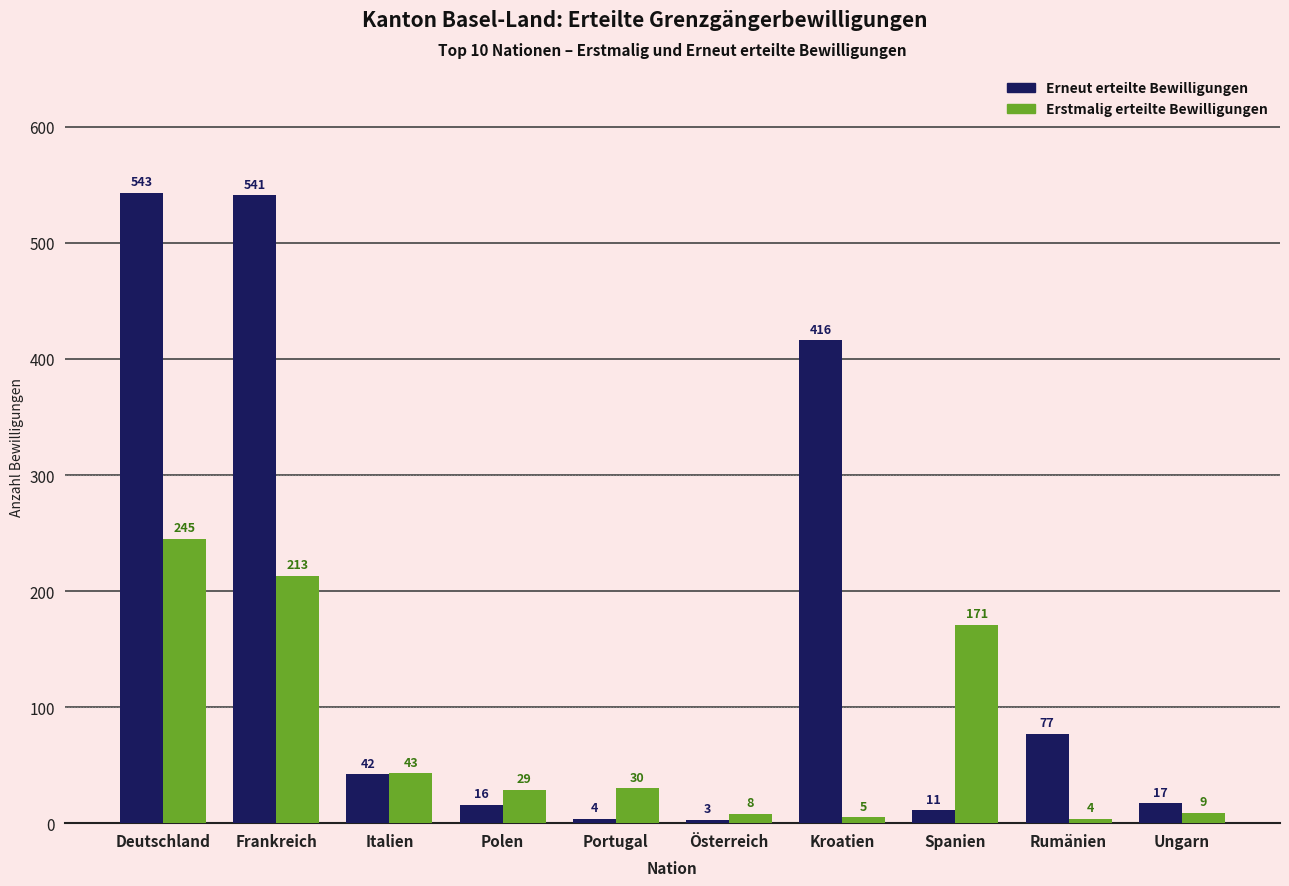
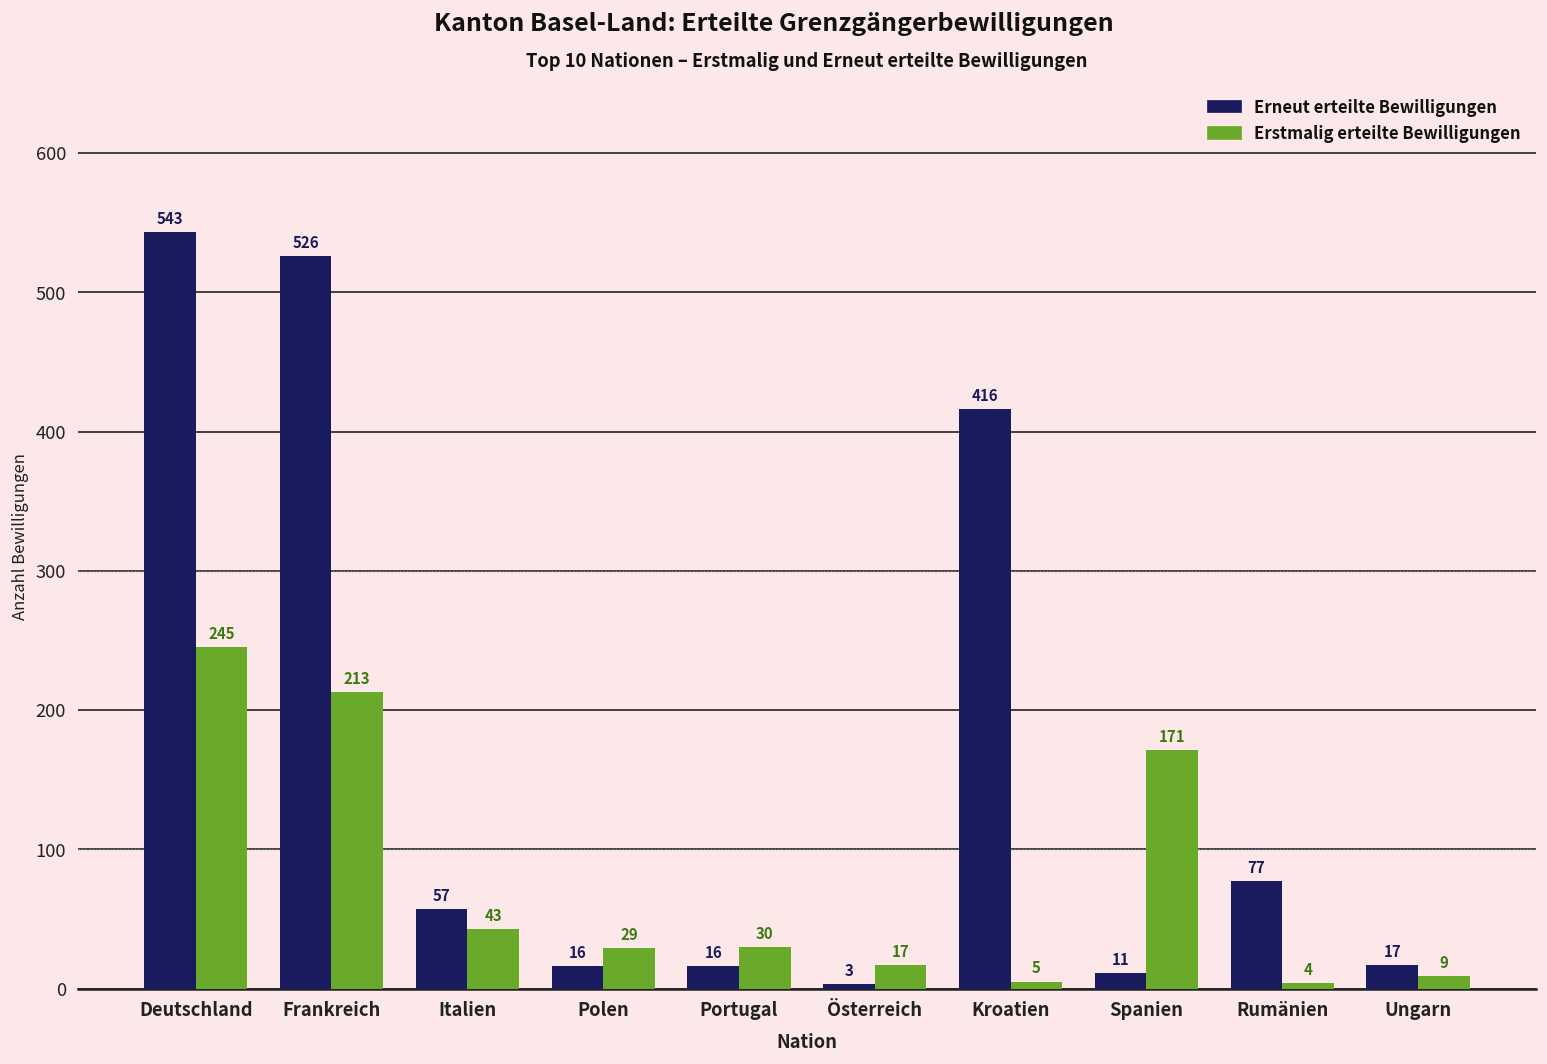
  {
    "Erneut erteilte Bewilligungen": {
      "Deutschland": 543,
-     "Frankreich": 541,
-     "Italien": 42,
+     "Frankreich": 526,
+     "Italien": 57,
      "Polen": 16,
-     "Portugal": 4,
+     "Portugal": 16,
      "Österreich": 3,
      "Kroatien": 416,
      "Spanien": 11,
      "Rumänien": 77,
      "Ungarn": 17
    },
    "Erstmalig erteilte Bewilligungen": {
      "Deutschland": 245,
      "Frankreich": 213,
      "Italien": 43,
      "Polen": 29,
      "Portugal": 30,
-     "Österreich": 8,
+     "Österreich": 17,
      "Kroatien": 5,
      "Spanien": 171,
      "Rumänien": 4,
      "Ungarn": 9
    }
  }
